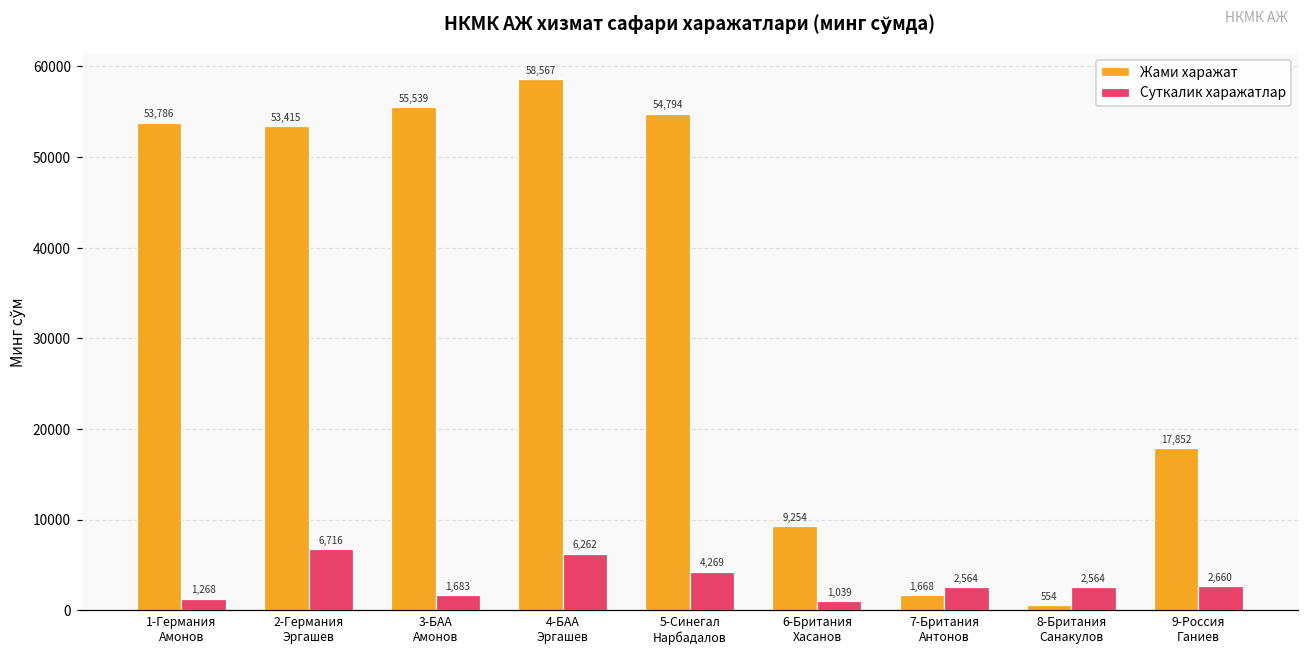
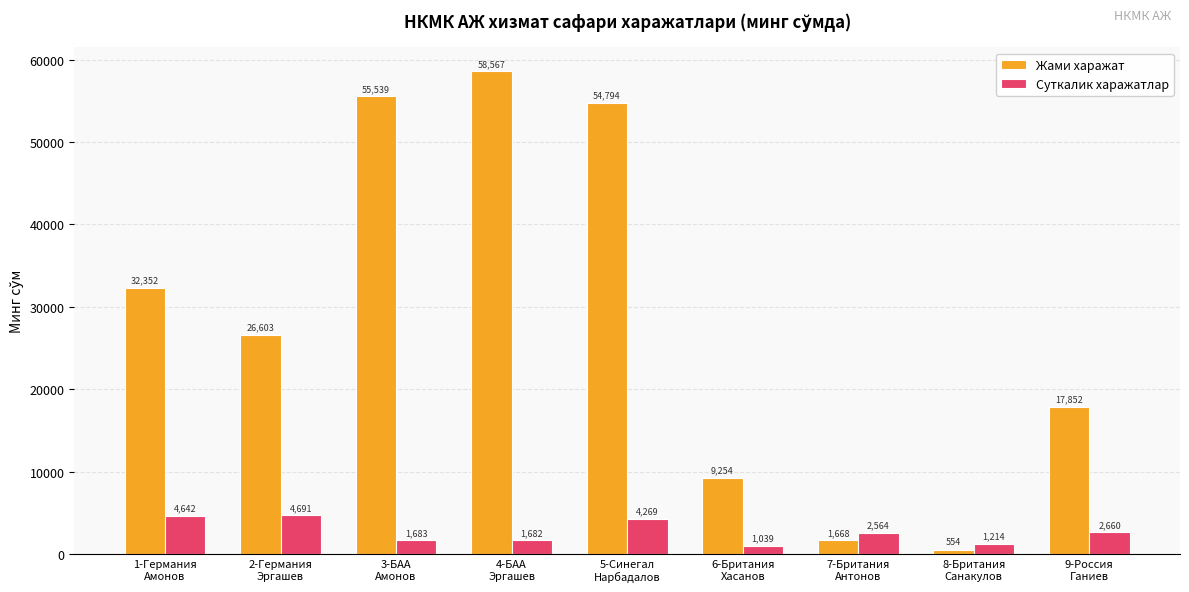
  {
    "Жами харажат": {
-     "1-Германия Амонов": "53,786",
-     "2-Германия Эргашев": "53,415",
+     "1-Германия Амонов": "32,352",
+     "2-Германия Эргашев": "26,603",
      "3-БАА Амонов": "55,539",
      "4-БАА Эргашев": "58,567",
      "5-Синегал Нарбадалов": "54,794",
      "6-Британия Хасанов": "9,254",
      "7-Британия Антонов": "1,668",
      "8-Британия Санакулов": "554",
      "9-Россия Ганиев": "17,852"
    },
    "Суткалик харажатлар": {
-     "1-Германия Амонов": "1,268",
-     "2-Германия Эргашев": "6,716",
+     "1-Германия Амонов": "4,642",
+     "2-Германия Эргашев": "4,691",
      "3-БАА Амонов": "1,683",
-     "4-БАА Эргашев": "6,262",
+     "4-БАА Эргашев": "1,682",
      "5-Синегал Нарбадалов": "4,269",
      "6-Британия Хасанов": "1,039",
      "7-Британия Антонов": "2,564",
-     "8-Британия Санакулов": "2,564",
+     "8-Британия Санакулов": "1,214",
      "9-Россия Ганиев": "2,660"
    }
  }
